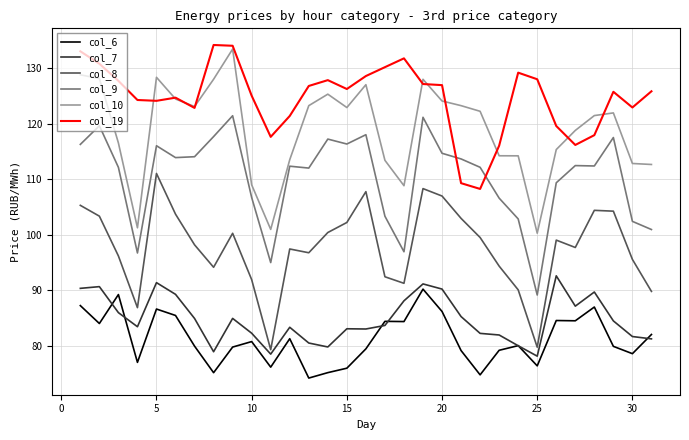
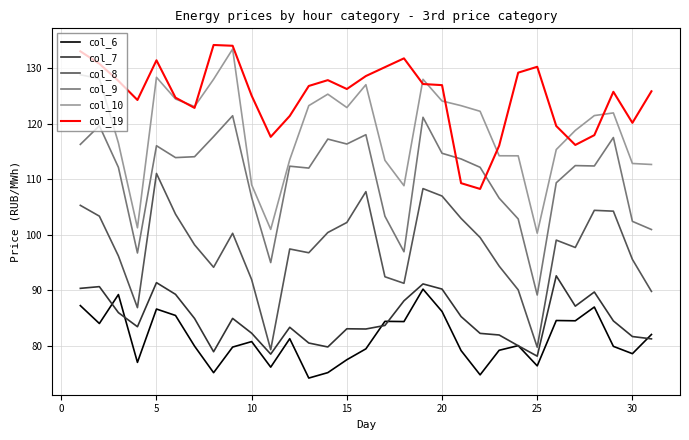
  {
    "col_6": {
      "5": 87,
      "10": 81,
-     "15": 76,
+     "15": 77,
      "20": 86,
      "25": 76,
      "30": 79
    },
    "col_19": {
-     "5": 124,
+     "5": 131,
      "10": 125,
      "15": 126,
      "20": 127,
-     "25": 128,
-     "30": 123
+     "25": 130,
+     "30": 120
    }
  }
